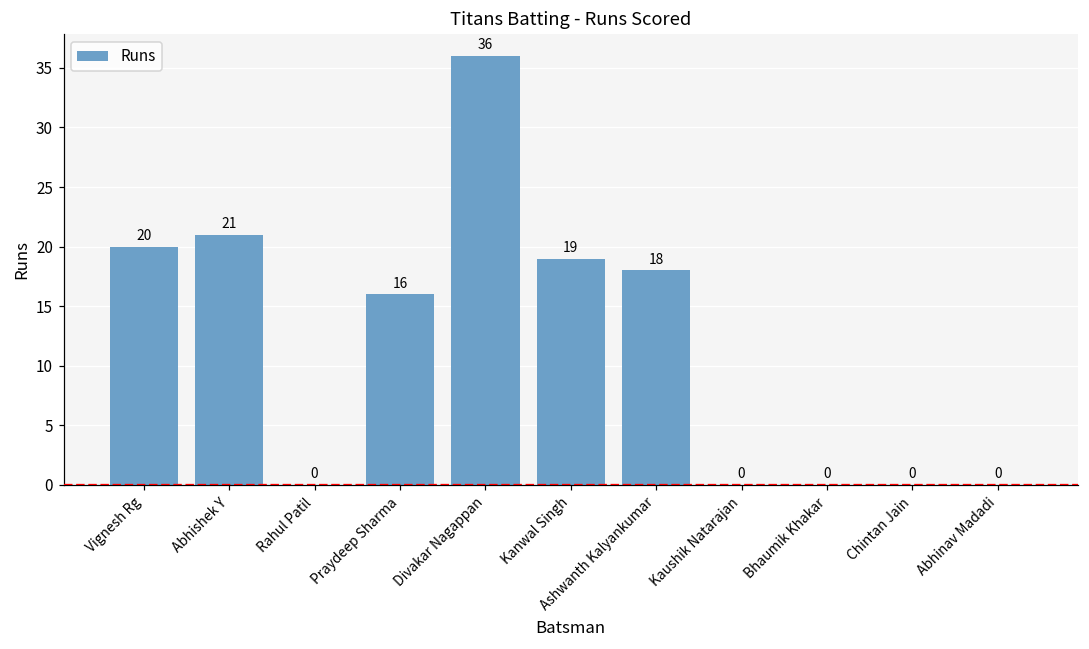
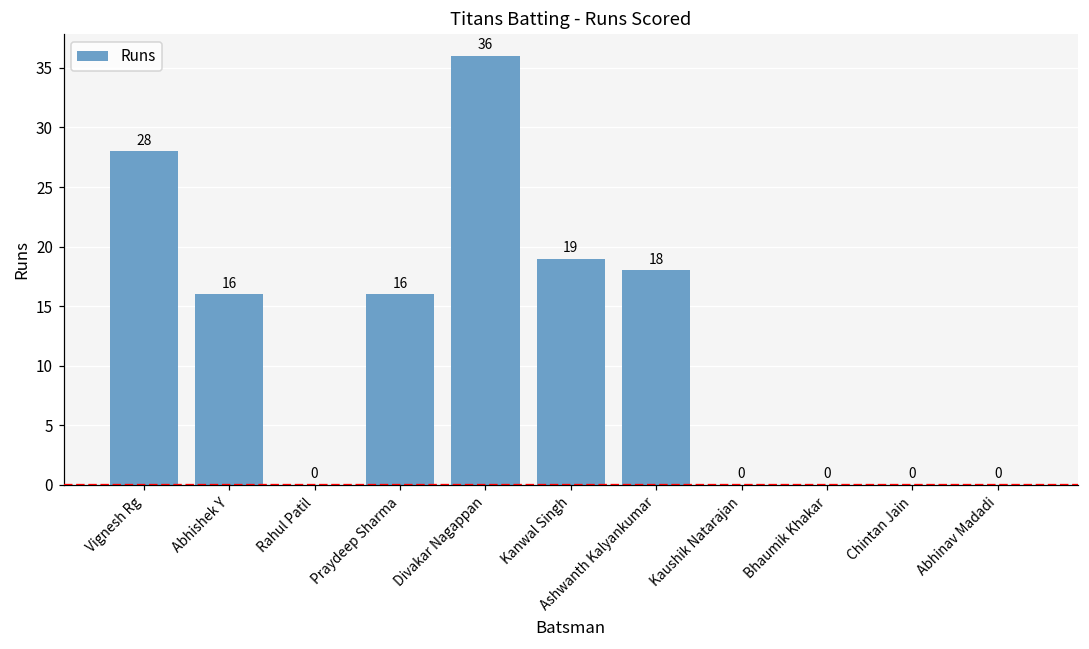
  {
-   "Vignesh Rg": 20,
-   "Abhishek Y": 21,
+   "Vignesh Rg": 28,
+   "Abhishek Y": 16,
    "Rahul Patil": 0,
    "Praydeep Sharma": 16,
    "Divakar Nagappan": 36,
    "Kanwal Singh": 19,
    "Ashwanth Kalyankumar": 18,
    "Kaushik Natarajan": 0,
    "Bhaumik Khakar": 0,
    "Chintan Jain": 0,
    "Abhinav Madadi": 0
  }
